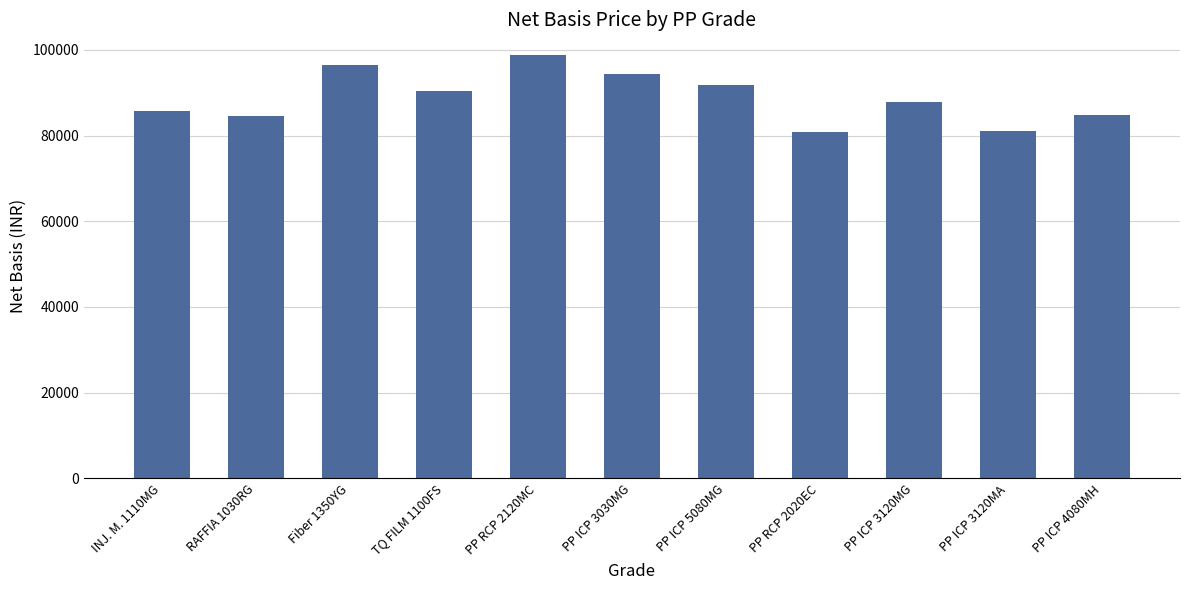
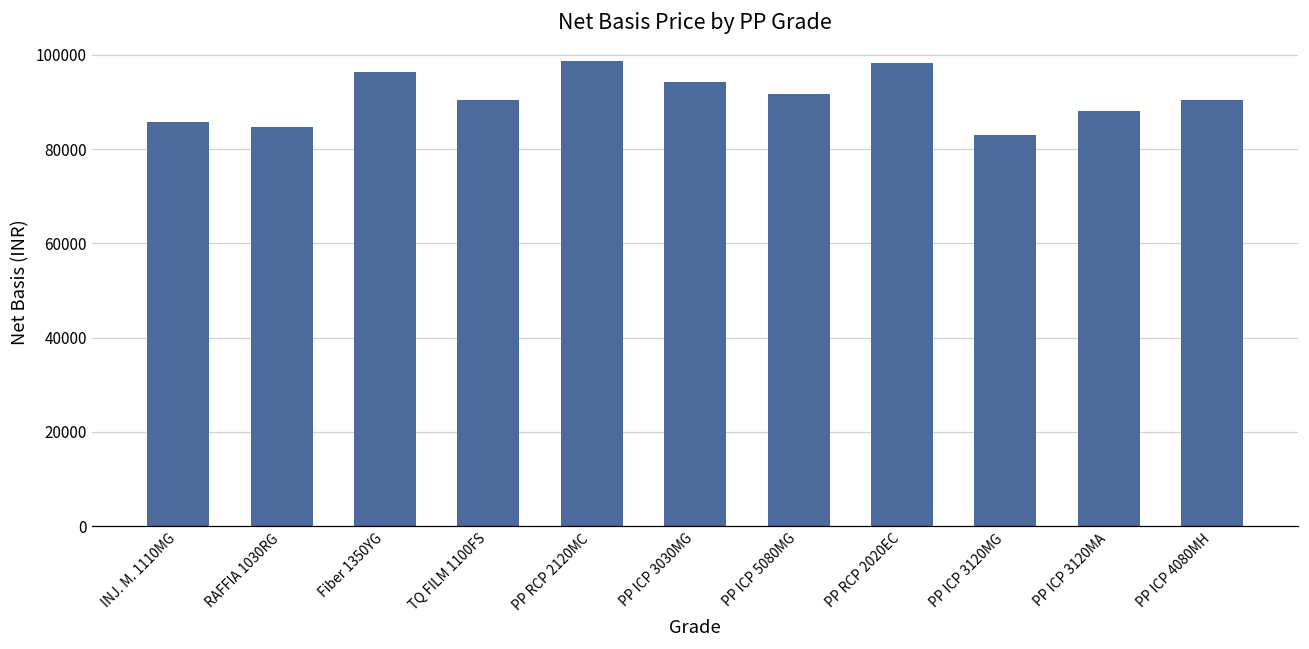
  {
    "INJ. M. 1110MG": 86000,
    "RAFFIA 1030RG": 85000,
    "Fiber 1350YG": 96000,
    "TQ FILM 1100FS": 90000,
    "PP RCP 2120MC": 99000,
    "PP ICP 3030MG": 94000,
    "PP ICP 5080MG": 92000,
-   "PP RCP 2020EC": 81000,
-   "PP ICP 3120MG": 88000,
-   "PP ICP 3120MA": 81000,
-   "PP ICP 4080MH": 85000
+   "PP RCP 2020EC": 98000,
+   "PP ICP 3120MG": 83000,
+   "PP ICP 3120MA": 88000,
+   "PP ICP 4080MH": 90000
  }
